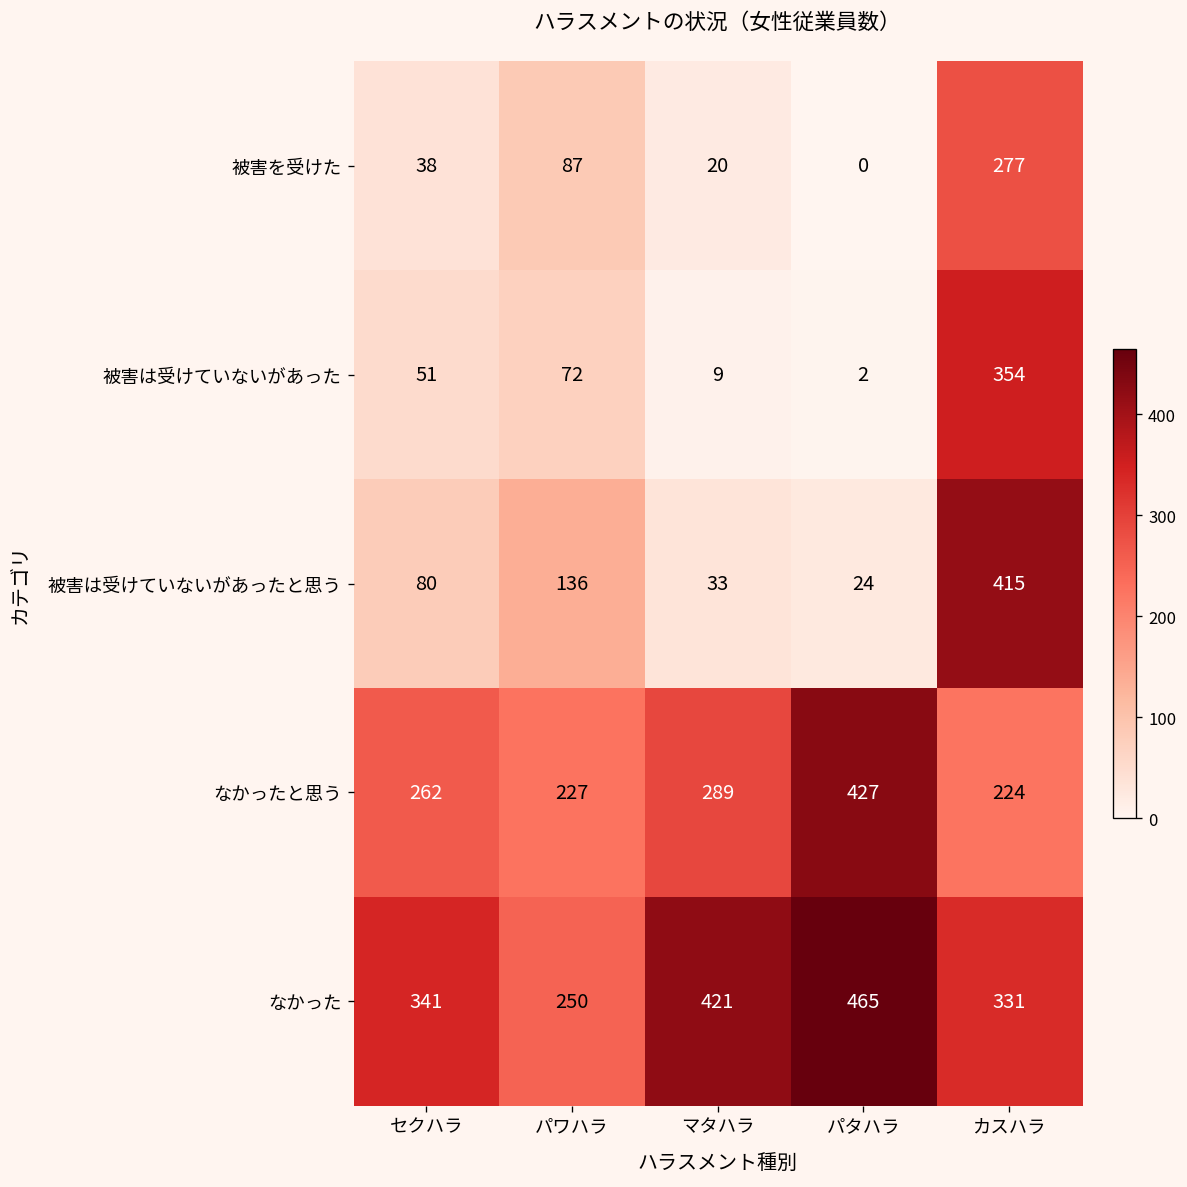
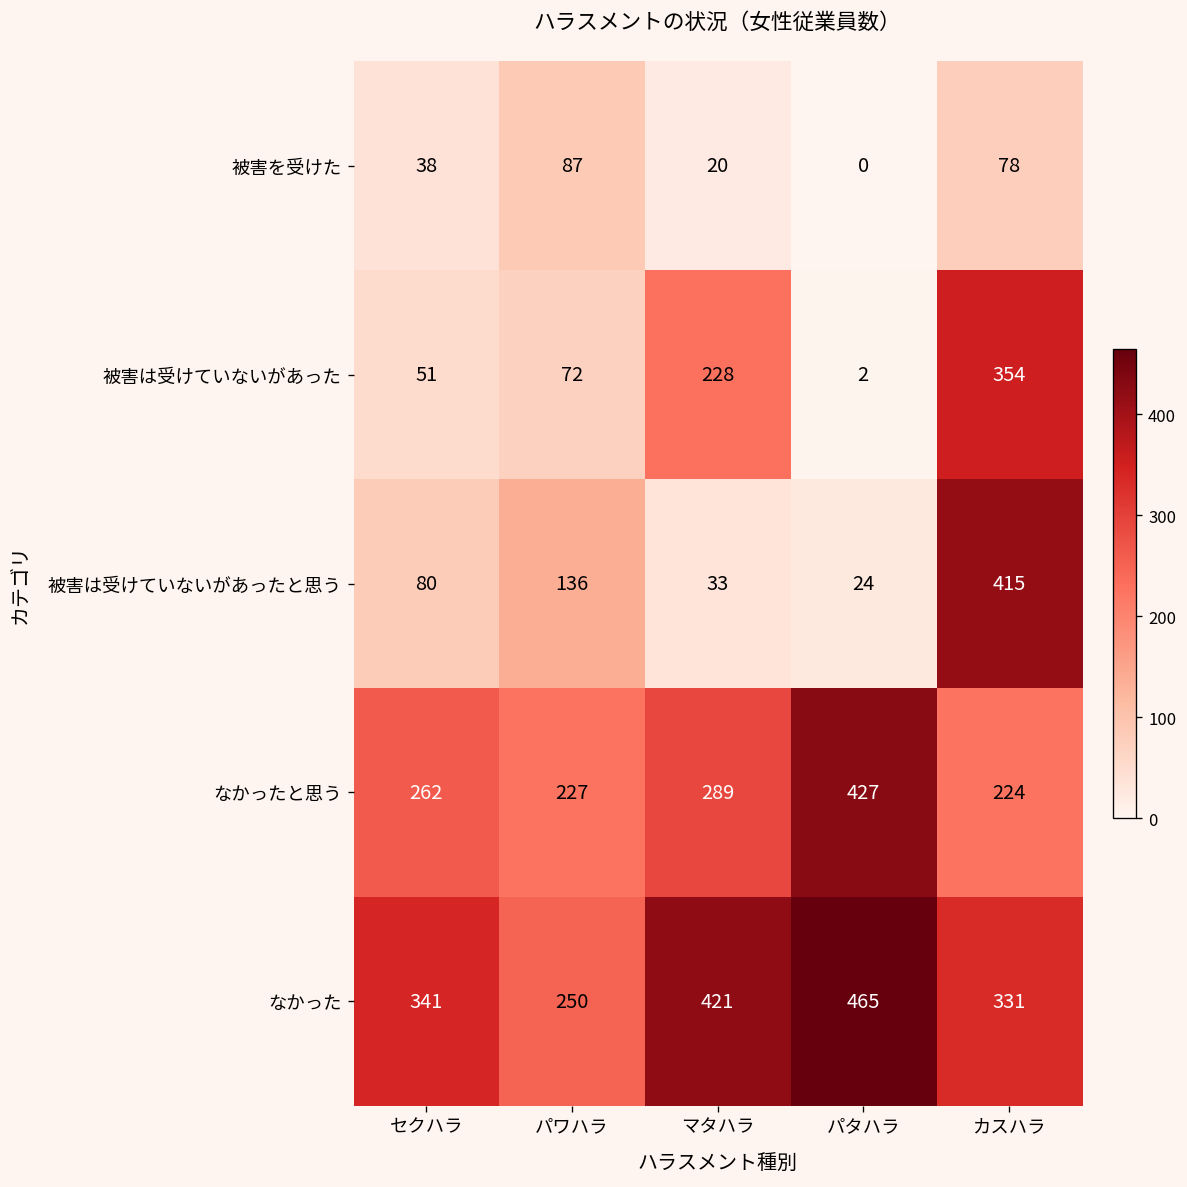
  {
    "被害を受けた": {
      "セクハラ": 38,
      "パワハラ": 87,
      "マタハラ": 20,
      "パタハラ": 0,
-     "カスハラ": 277
+     "カスハラ": 78
    },
    "被害は受けていないがあった": {
      "セクハラ": 51,
      "パワハラ": 72,
-     "マタハラ": 9,
+     "マタハラ": 228,
      "パタハラ": 2,
      "カスハラ": 354
    },
    "被害は受けていないがあったと思う": {
      "セクハラ": 80,
      "パワハラ": 136,
      "マタハラ": 33,
      "パタハラ": 24,
      "カスハラ": 415
    },
    "なかったと思う": {
      "セクハラ": 262,
      "パワハラ": 227,
      "マタハラ": 289,
      "パタハラ": 427,
      "カスハラ": 224
    },
    "なかった": {
      "セクハラ": 341,
      "パワハラ": 250,
      "マタハラ": 421,
      "パタハラ": 465,
      "カスハラ": 331
    }
  }
